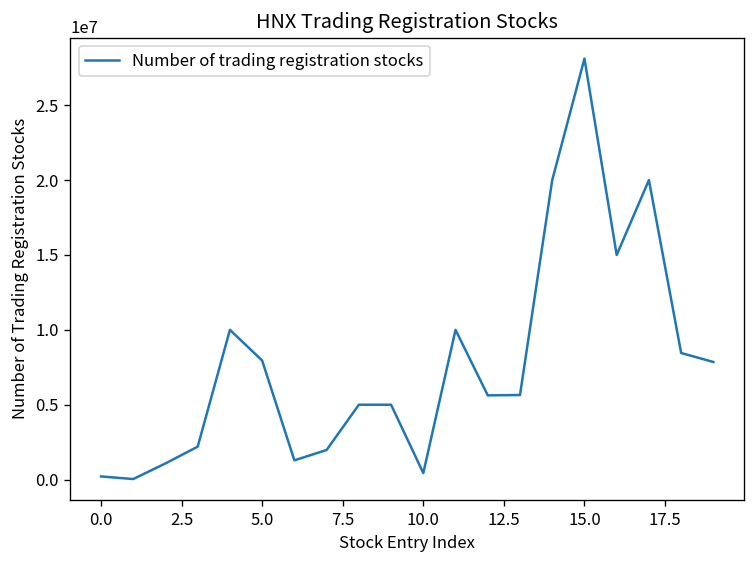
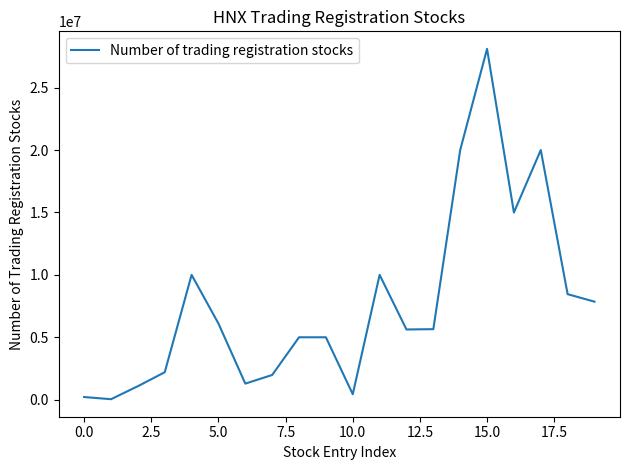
  {
    "0.0": 200000,
-   "5.0": 7900000,
+   "5.0": 6100000,
    "10.0": 400000,
    "15.0": 28100000
  }
